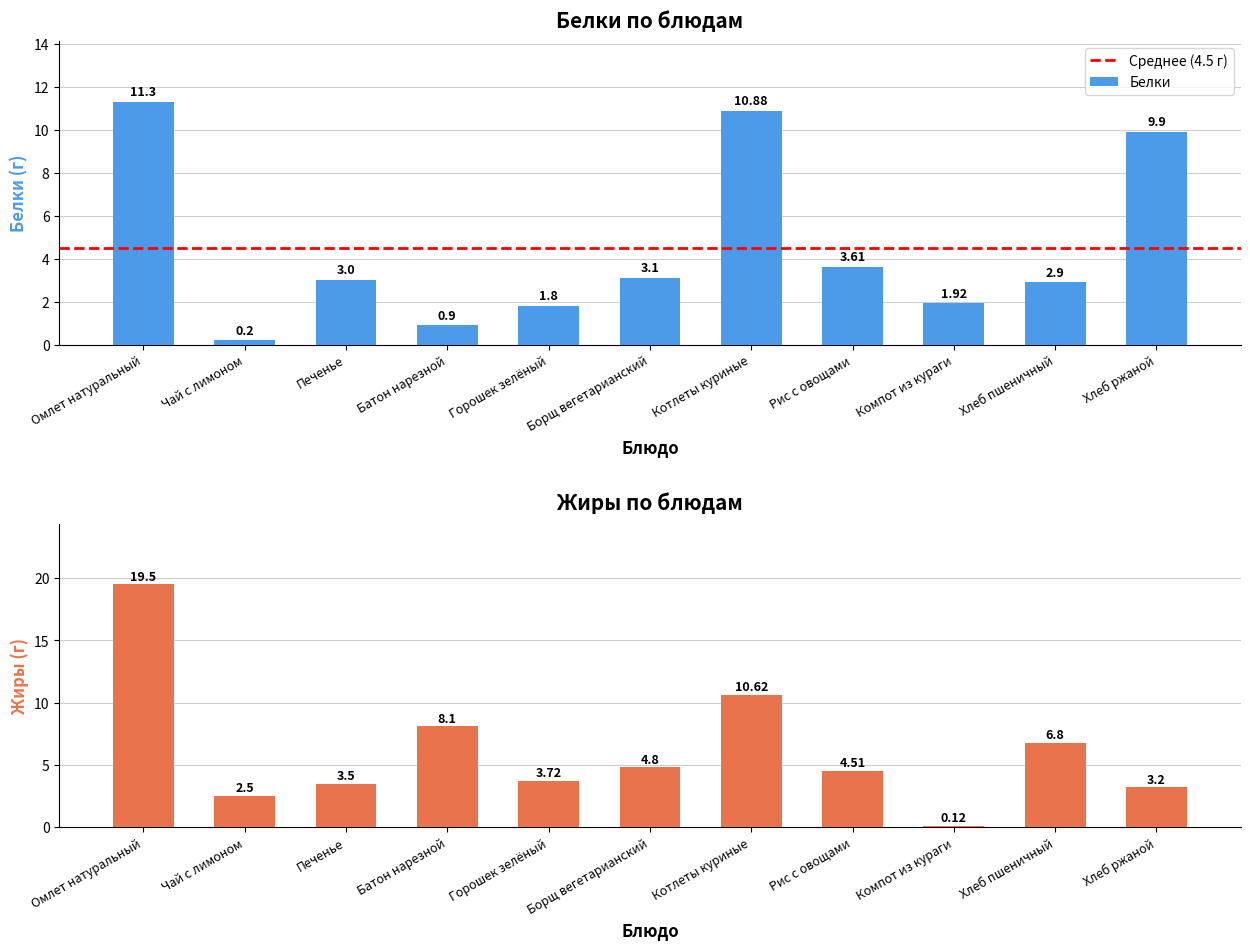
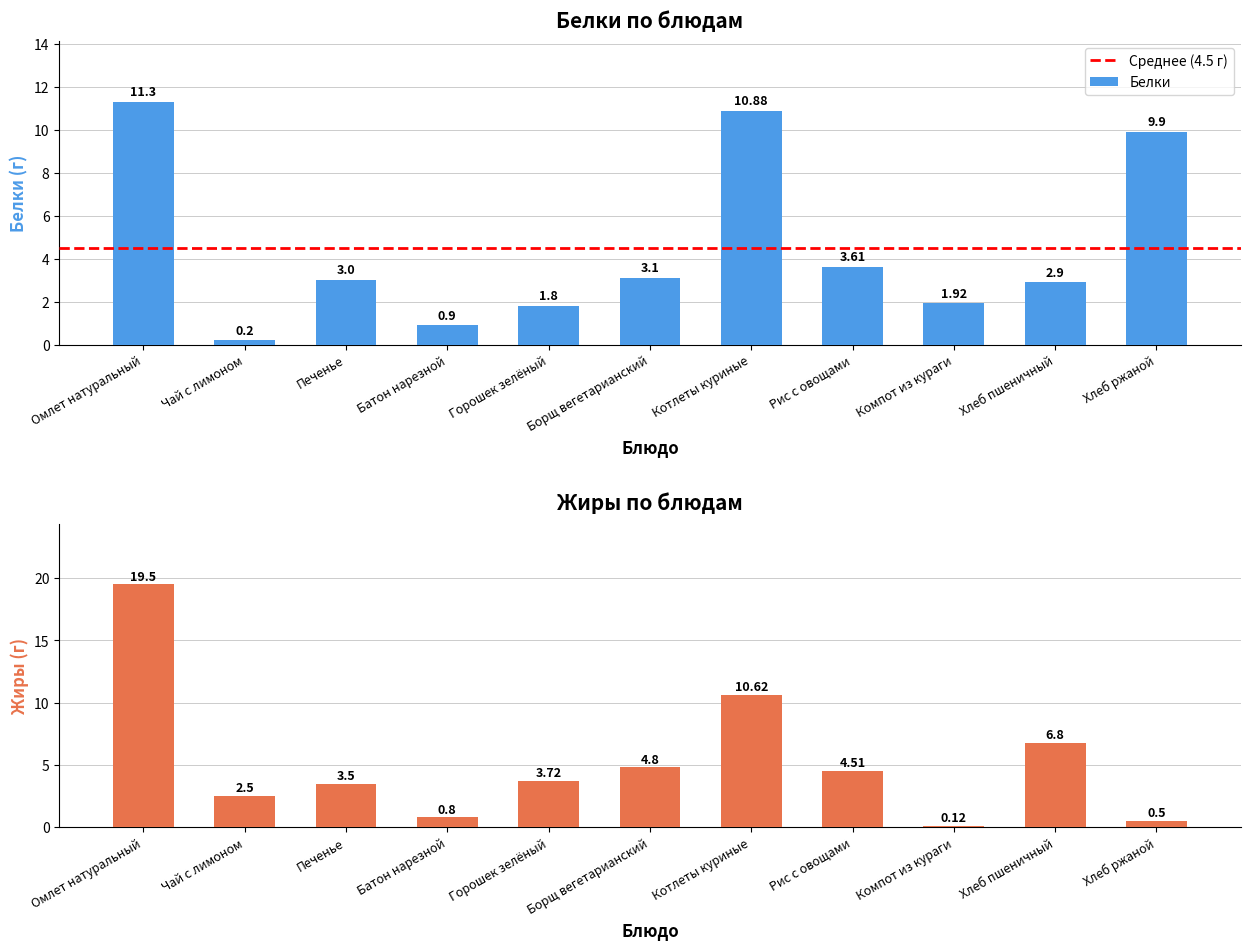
  {
    "Белки по блюдам": {
      "Омлет натуральный": 11.3,
      "Чай с лимоном": 0.2,
      "Печенье": 3.0,
      "Батон нарезной": 0.9,
      "Горошек зелёный": 1.8,
      "Борщ вегетарианский": 3.1,
      "Котлеты куриные": 10.88,
      "Рис с овощами": 3.61,
      "Компот из кураги": 1.92,
      "Хлеб пшеничный": 2.9,
      "Хлеб ржаной": 9.9
    },
    "Жиры по блюдам": {
      "Омлет натуральный": 19.5,
      "Чай с лимоном": 2.5,
      "Печенье": 3.5,
-     "Батон нарезной": 8.1,
+     "Батон нарезной": 0.8,
      "Горошек зелёный": 3.72,
      "Борщ вегетарианский": 4.8,
      "Котлеты куриные": 10.62,
      "Рис с овощами": 4.51,
      "Компот из кураги": 0.12,
      "Хлеб пшеничный": 6.8,
-     "Хлеб ржаной": 3.2
+     "Хлеб ржаной": 0.5
    }
  }
